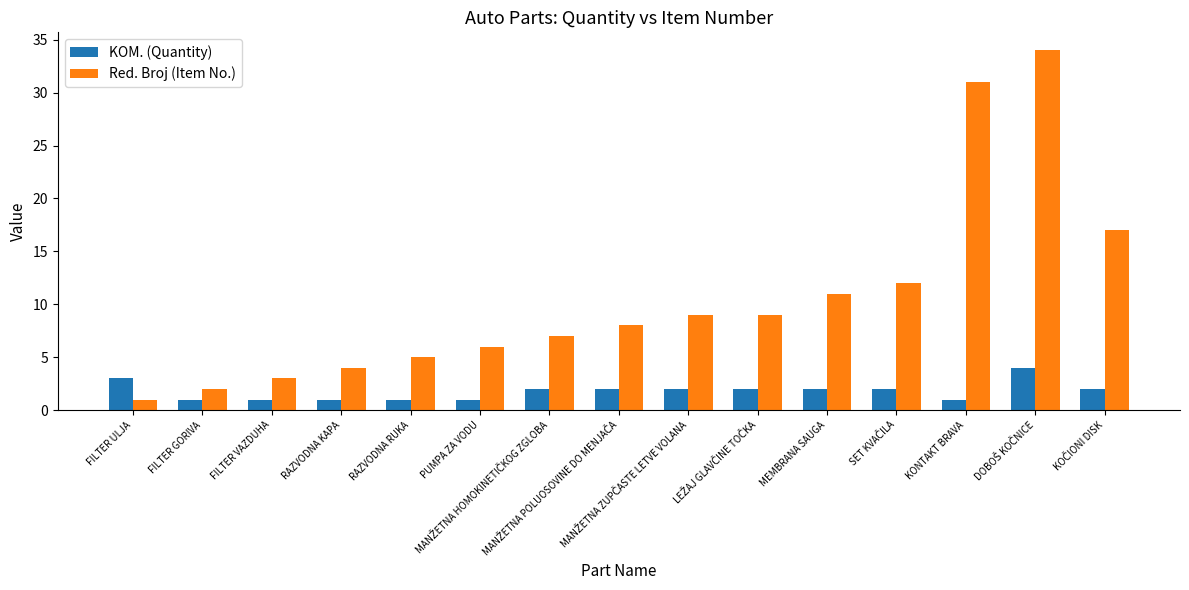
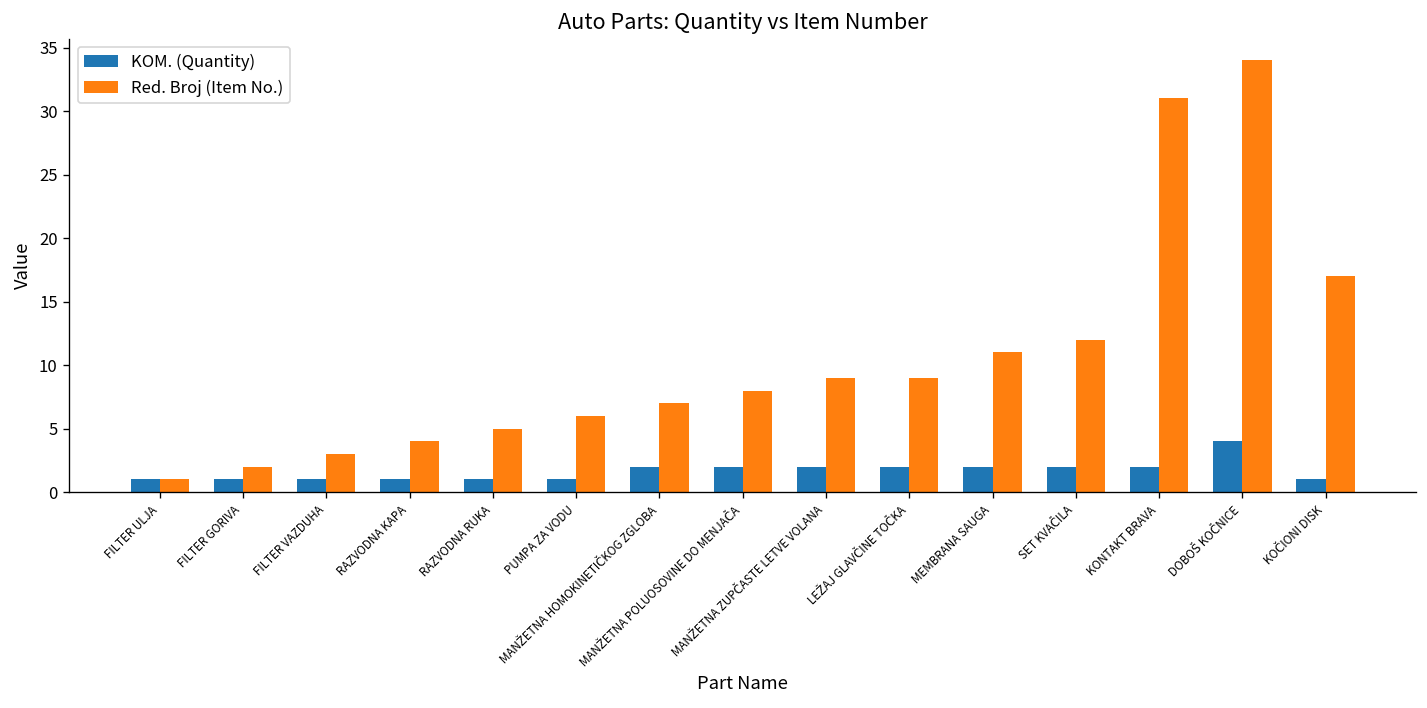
  {
    "KOM. (Quantity)": {
-     "FILTER ULJA": 3,
+     "FILTER ULJA": 1,
      "FILTER GORIVA": 1,
      "FILTER VAZDUHA": 1,
      "RAZVODNA KAPA": 1,
      "RAZVODNA RUKA": 1,
      "PUMPA ZA VODU": 1,
      "MANŽETNA HOMOKINETIČKOG ZGLOBA": 2,
      "MANŽETNA POLUOSOVINE DO MENJAČA": 2,
      "MANŽETNA ZUPČASTE LETVE VOLANA": 2,
      "LEŽAJ GLAVČINE TOČKA": 2,
      "MEMBRANA SAUGA": 2,
      "SET KVAČILA": 2,
-     "KONTAKT BRAVA": 1,
+     "KONTAKT BRAVA": 2,
      "DOBOŠ KOČNICE": 4,
-     "KOČIONI DISK": 2
+     "KOČIONI DISK": 1
    },
    "Red. Broj (Item No.)": {
      "FILTER ULJA": 1,
      "FILTER GORIVA": 2,
      "FILTER VAZDUHA": 3,
      "RAZVODNA KAPA": 4,
      "RAZVODNA RUKA": 5,
      "PUMPA ZA VODU": 6,
      "MANŽETNA HOMOKINETIČKOG ZGLOBA": 7,
      "MANŽETNA POLUOSOVINE DO MENJAČA": 8,
      "MANŽETNA ZUPČASTE LETVE VOLANA": 9,
      "LEŽAJ GLAVČINE TOČKA": 9,
      "MEMBRANA SAUGA": 11,
      "SET KVAČILA": 12,
      "KONTAKT BRAVA": 31,
      "DOBOŠ KOČNICE": 34,
      "KOČIONI DISK": 17
    }
  }
